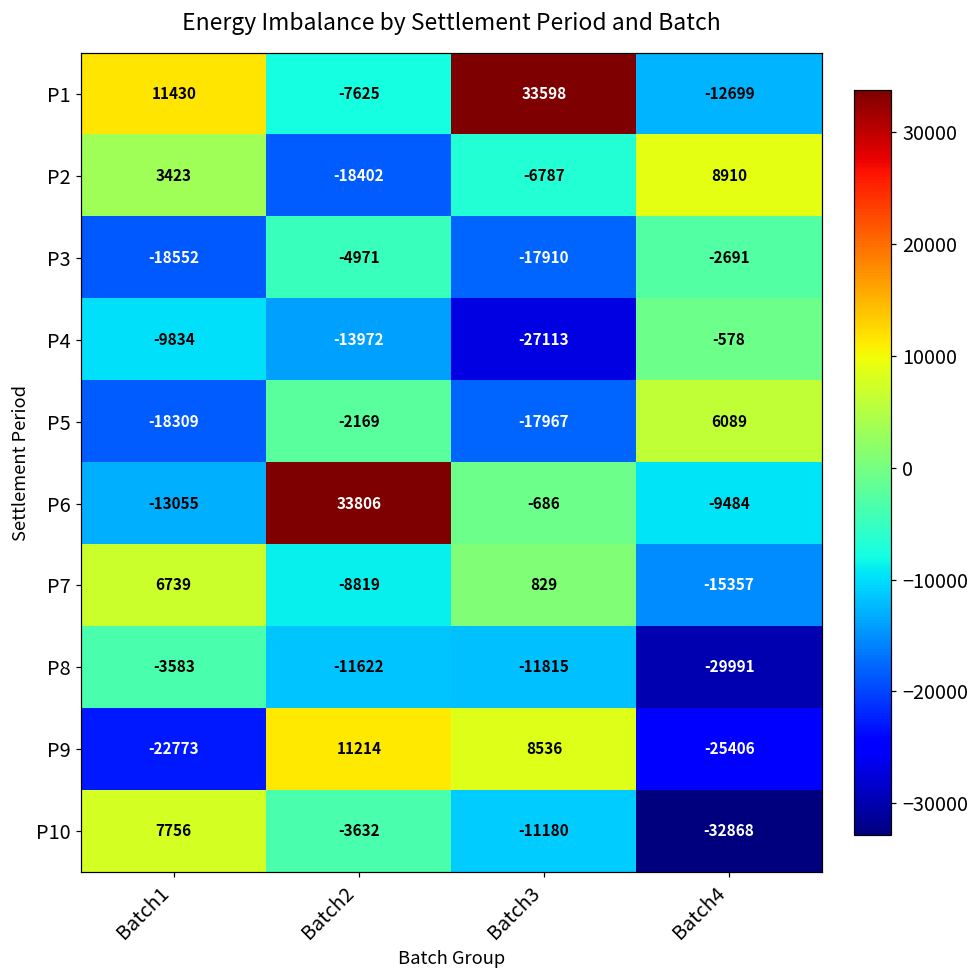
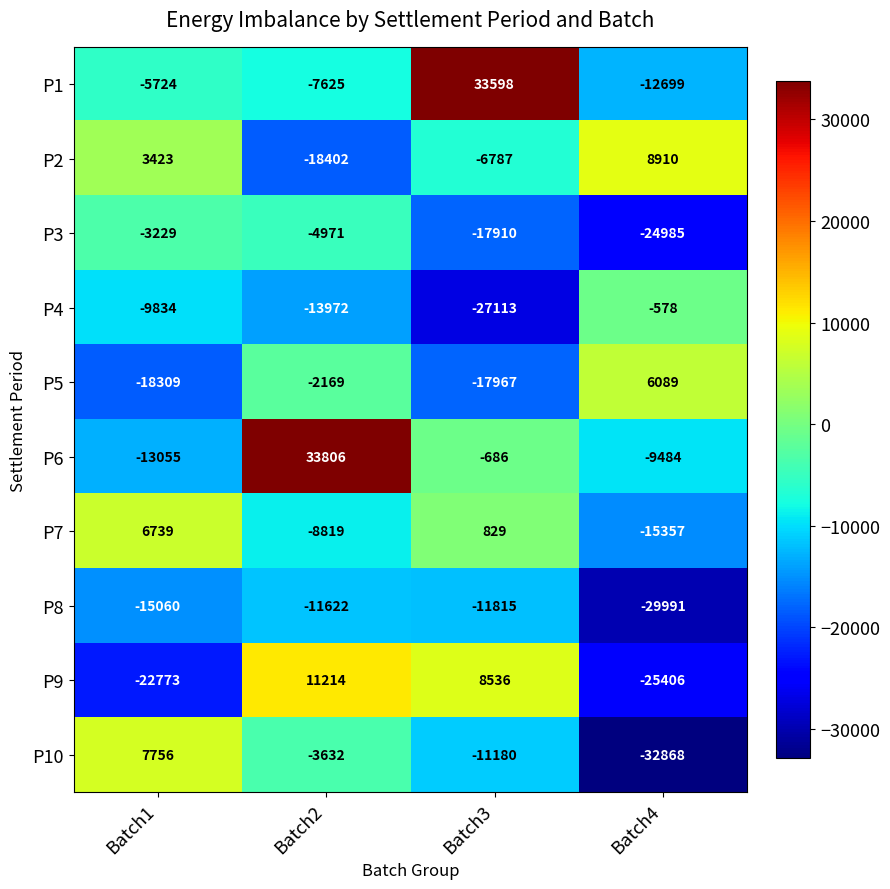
  {
    "P1": {
-     "Batch1": 11430,
+     "Batch1": -5724,
      "Batch2": -7625,
      "Batch3": 33598,
      "Batch4": -12699
    },
    "P2": {
      "Batch1": 3423,
      "Batch2": -18402,
      "Batch3": -6787,
      "Batch4": 8910
    },
    "P3": {
-     "Batch1": -18552,
+     "Batch1": -3229,
      "Batch2": -4971,
      "Batch3": -17910,
-     "Batch4": -2691
+     "Batch4": -24985
    },
    "P4": {
      "Batch1": -9834,
      "Batch2": -13972,
      "Batch3": -27113,
      "Batch4": -578
    },
    "P5": {
      "Batch1": -18309,
      "Batch2": -2169,
      "Batch3": -17967,
      "Batch4": 6089
    },
    "P6": {
      "Batch1": -13055,
      "Batch2": 33806,
      "Batch3": -686,
      "Batch4": -9484
    },
    "P7": {
      "Batch1": 6739,
      "Batch2": -8819,
      "Batch3": 829,
      "Batch4": -15357
    },
    "P8": {
-     "Batch1": -3583,
+     "Batch1": -15060,
      "Batch2": -11622,
      "Batch3": -11815,
      "Batch4": -29991
    },
    "P9": {
      "Batch1": -22773,
      "Batch2": 11214,
      "Batch3": 8536,
      "Batch4": -25406
    },
    "P10": {
      "Batch1": 7756,
      "Batch2": -3632,
      "Batch3": -11180,
      "Batch4": -32868
    }
  }
